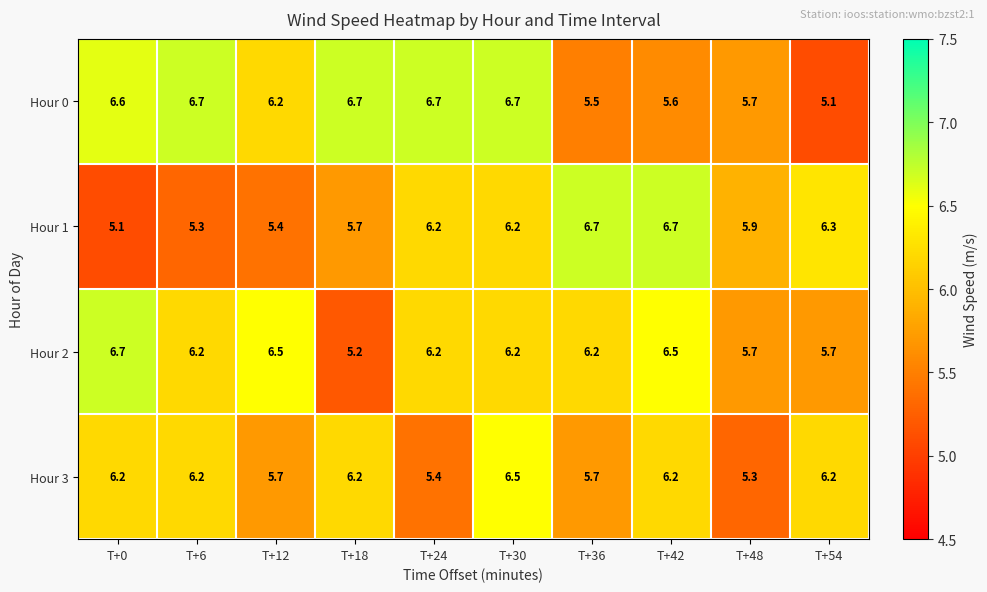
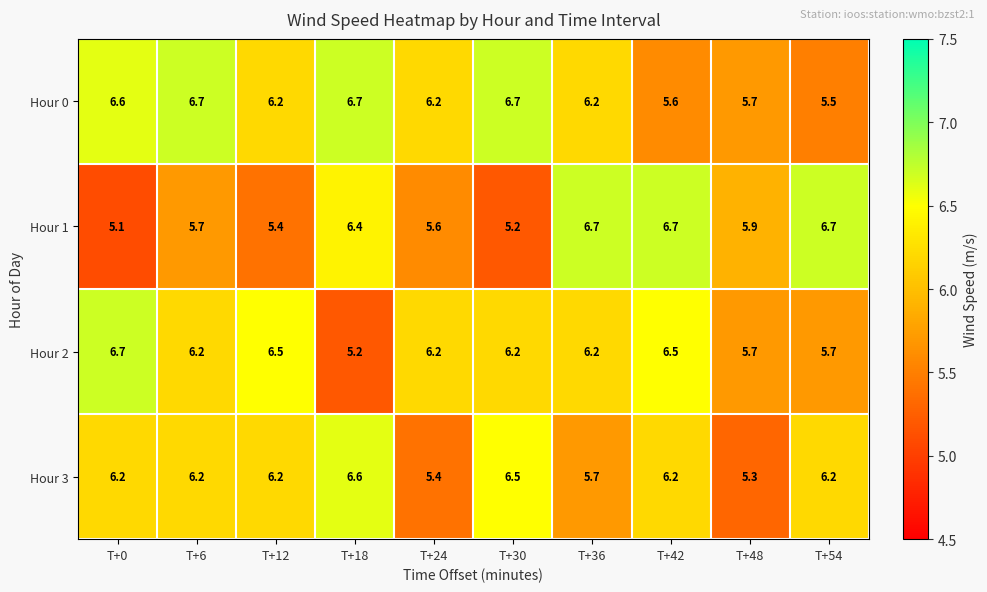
  {
    "Hour 0": {
      "T+0": 6.6,
      "T+6": 6.7,
      "T+12": 6.2,
      "T+18": 6.7,
-     "T+24": 6.7,
+     "T+24": 6.2,
      "T+30": 6.7,
-     "T+36": 5.5,
+     "T+36": 6.2,
      "T+42": 5.6,
      "T+48": 5.7,
-     "T+54": 5.1
+     "T+54": 5.5
    },
    "Hour 1": {
      "T+0": 5.1,
-     "T+6": 5.3,
+     "T+6": 5.7,
      "T+12": 5.4,
-     "T+18": 5.7,
-     "T+24": 6.2,
-     "T+30": 6.2,
+     "T+18": 6.4,
+     "T+24": 5.6,
+     "T+30": 5.2,
      "T+36": 6.7,
      "T+42": 6.7,
      "T+48": 5.9,
-     "T+54": 6.3
+     "T+54": 6.7
    },
    "Hour 2": {
      "T+0": 6.7,
      "T+6": 6.2,
      "T+12": 6.5,
      "T+18": 5.2,
      "T+24": 6.2,
      "T+30": 6.2,
      "T+36": 6.2,
      "T+42": 6.5,
      "T+48": 5.7,
      "T+54": 5.7
    },
    "Hour 3": {
      "T+0": 6.2,
      "T+6": 6.2,
-     "T+12": 5.7,
-     "T+18": 6.2,
+     "T+12": 6.2,
+     "T+18": 6.6,
      "T+24": 5.4,
      "T+30": 6.5,
      "T+36": 5.7,
      "T+42": 6.2,
      "T+48": 5.3,
      "T+54": 6.2
    }
  }
